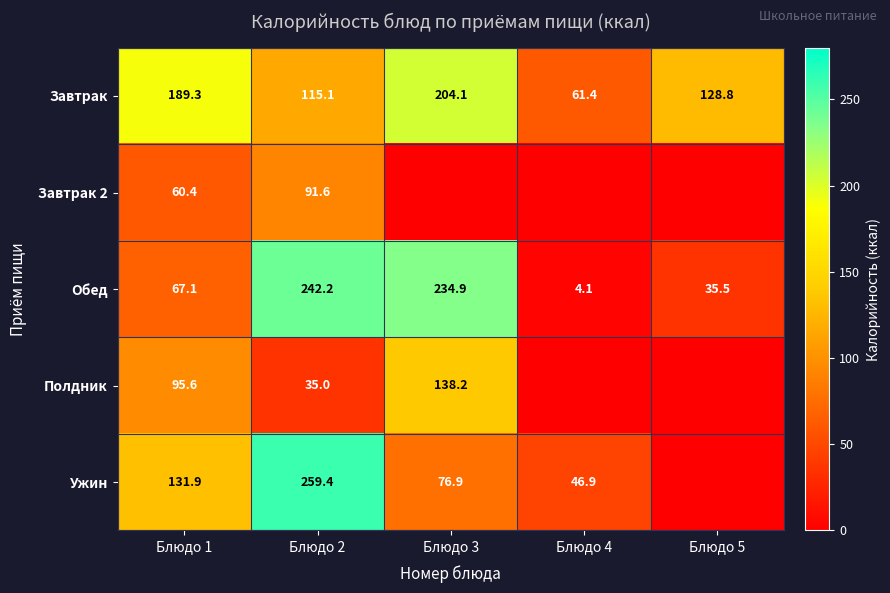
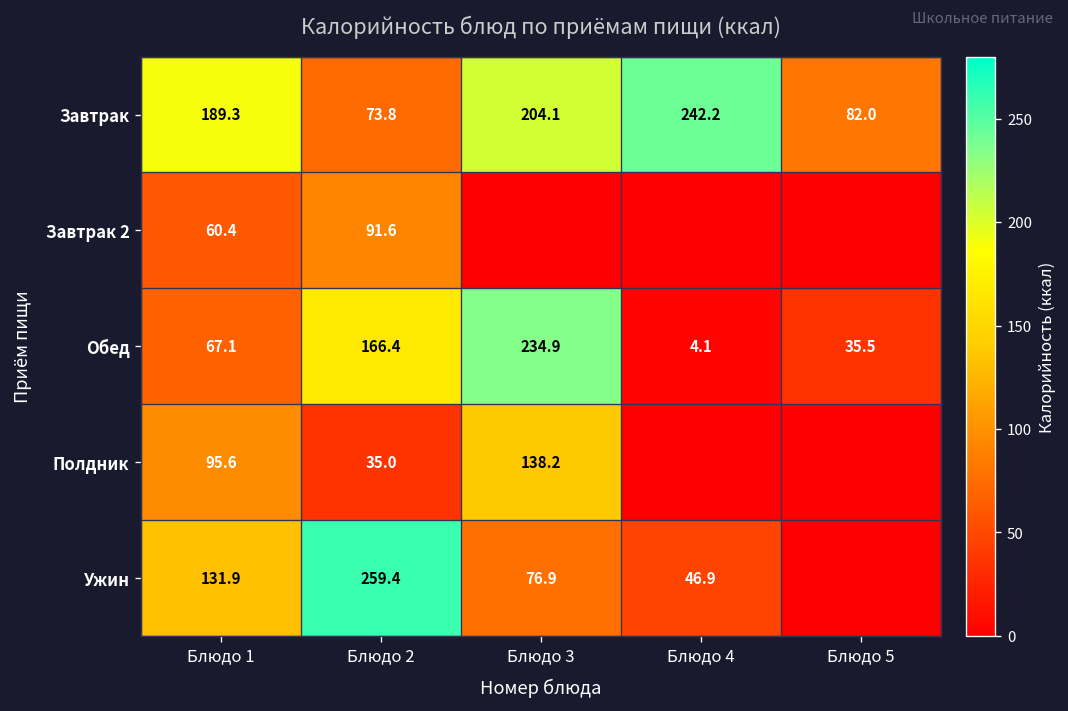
  {
    "Завтрак": {
      "Блюдо 1": 189.3,
-     "Блюдо 2": 115.1,
+     "Блюдо 2": 73.8,
      "Блюдо 3": 204.1,
-     "Блюдо 4": 61.4,
-     "Блюдо 5": 128.8
+     "Блюдо 4": 242.2,
+     "Блюдо 5": 82.0
    },
    "Завтрак 2": {
      "Блюдо 1": 60.4,
      "Блюдо 2": 91.6
    },
    "Обед": {
      "Блюдо 1": 67.1,
-     "Блюдо 2": 242.2,
+     "Блюдо 2": 166.4,
      "Блюдо 3": 234.9,
      "Блюдо 4": 4.1,
      "Блюдо 5": 35.5
    },
    "Полдник": {
      "Блюдо 1": 95.6,
      "Блюдо 2": 35.0,
      "Блюдо 3": 138.2
    },
    "Ужин": {
      "Блюдо 1": 131.9,
      "Блюдо 2": 259.4,
      "Блюдо 3": 76.9,
      "Блюдо 4": 46.9
    }
  }
